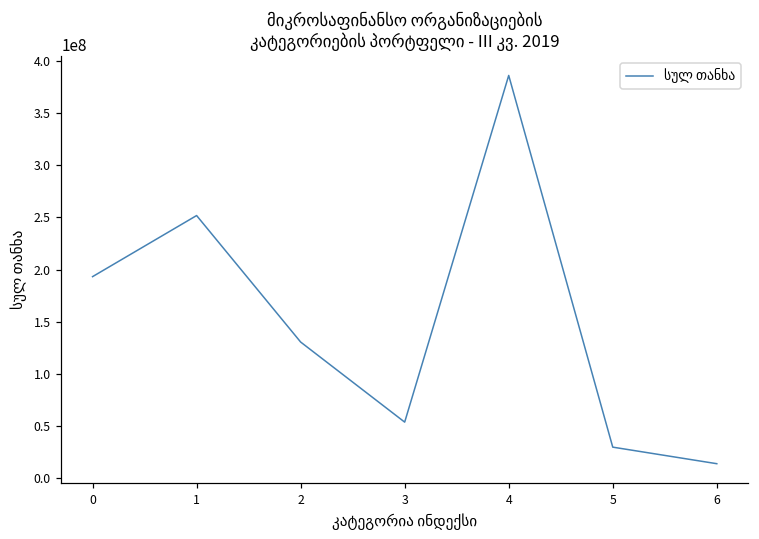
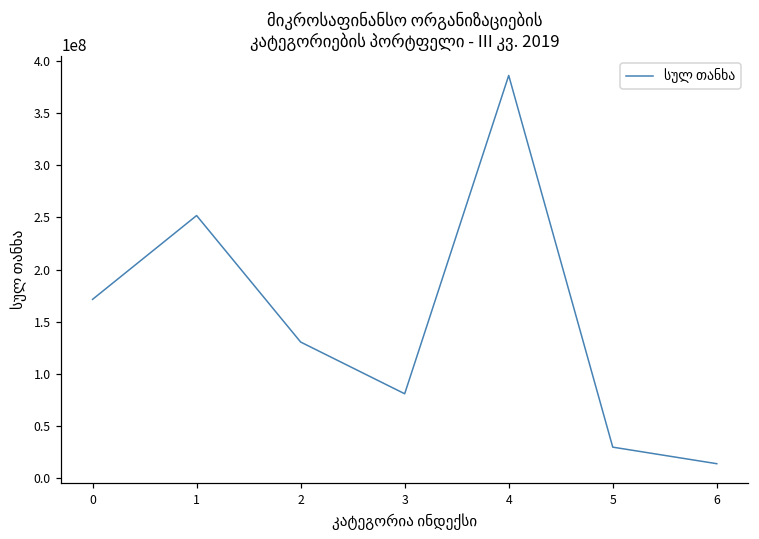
  {
-   "0": 190000000,
+   "0": 170000000,
    "1": 250000000,
    "2": 130000000,
-   "3": 50000000,
+   "3": 80000000,
    "4": 390000000,
    "5": 30000000,
    "6": 10000000
  }
